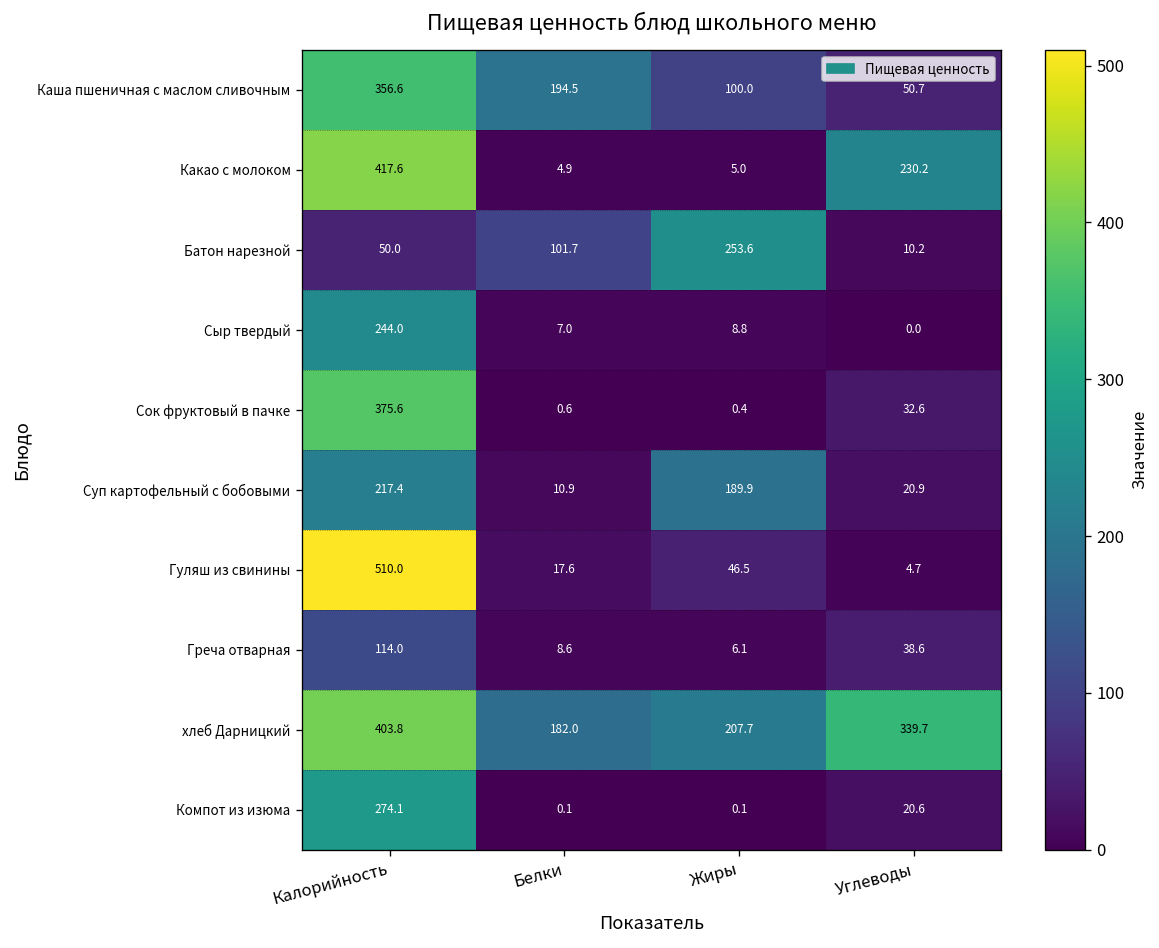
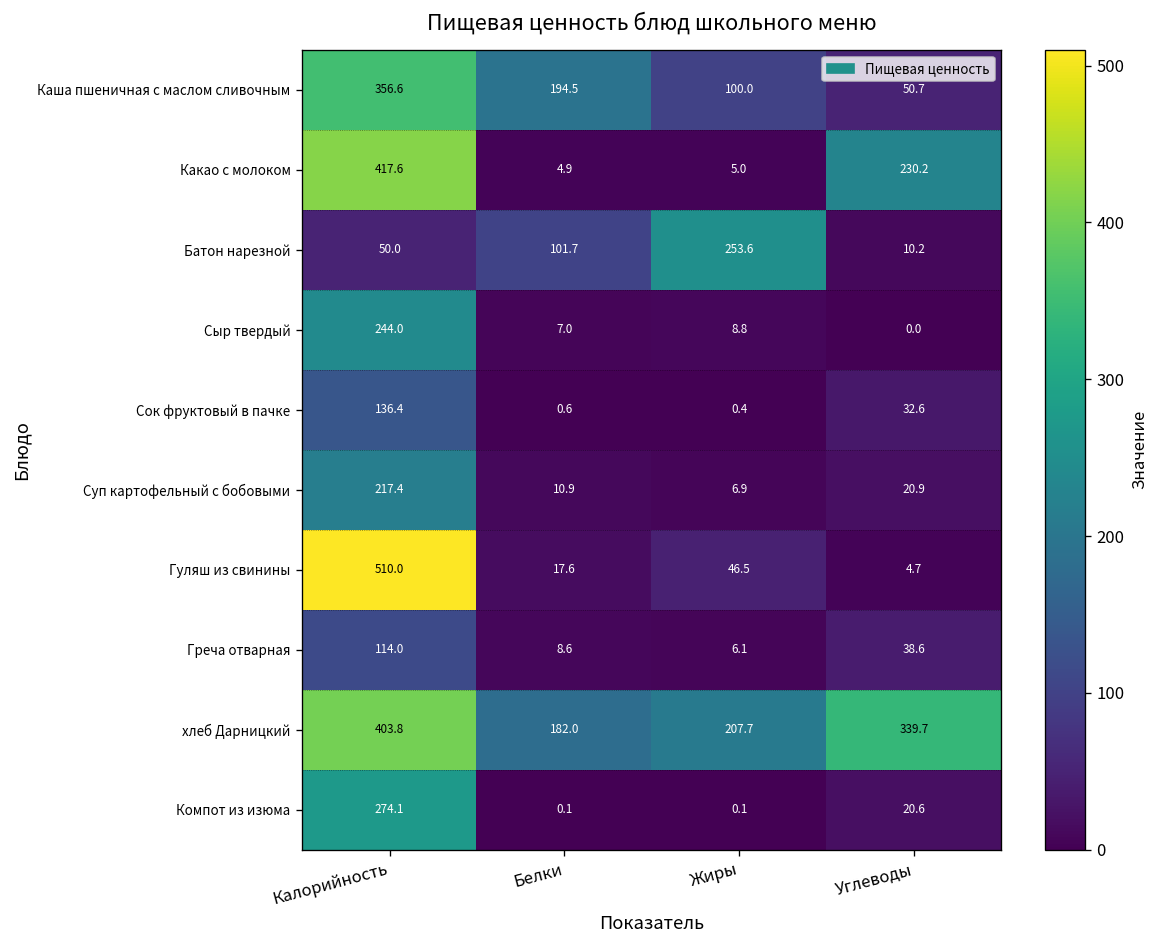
  {
    "Каша пшеничная с маслом сливочным": {
      "Калорийность": 356.6,
      "Белки": 194.5,
      "Жиры": 100.0,
      "Углеводы": 50.7
    },
    "Какао с молоком": {
      "Калорийность": 417.6,
      "Белки": 4.9,
      "Жиры": 5.0,
      "Углеводы": 230.2
    },
    "Батон нарезной": {
      "Калорийность": 50.0,
      "Белки": 101.7,
      "Жиры": 253.6,
      "Углеводы": 10.2
    },
    "Сыр твердый": {
      "Калорийность": 244.0,
      "Белки": 7.0,
      "Жиры": 8.8,
      "Углеводы": 0.0
    },
    "Сок фруктовый в пачке": {
-     "Калорийность": 375.6,
+     "Калорийность": 136.4,
      "Белки": 0.6,
      "Жиры": 0.4,
      "Углеводы": 32.6
    },
    "Суп картофельный с бобовыми": {
      "Калорийность": 217.4,
      "Белки": 10.9,
-     "Жиры": 189.9,
+     "Жиры": 6.9,
      "Углеводы": 20.9
    },
    "Гуляш из свинины": {
      "Калорийность": 510.0,
      "Белки": 17.6,
      "Жиры": 46.5,
      "Углеводы": 4.7
    },
    "Греча отварная": {
      "Калорийность": 114.0,
      "Белки": 8.6,
      "Жиры": 6.1,
      "Углеводы": 38.6
    },
    "хлеб Дарницкий": {
      "Калорийность": 403.8,
      "Белки": 182.0,
      "Жиры": 207.7,
      "Углеводы": 339.7
    },
    "Компот из изюма": {
      "Калорийность": 274.1,
      "Белки": 0.1,
      "Жиры": 0.1,
      "Углеводы": 20.6
    }
  }
